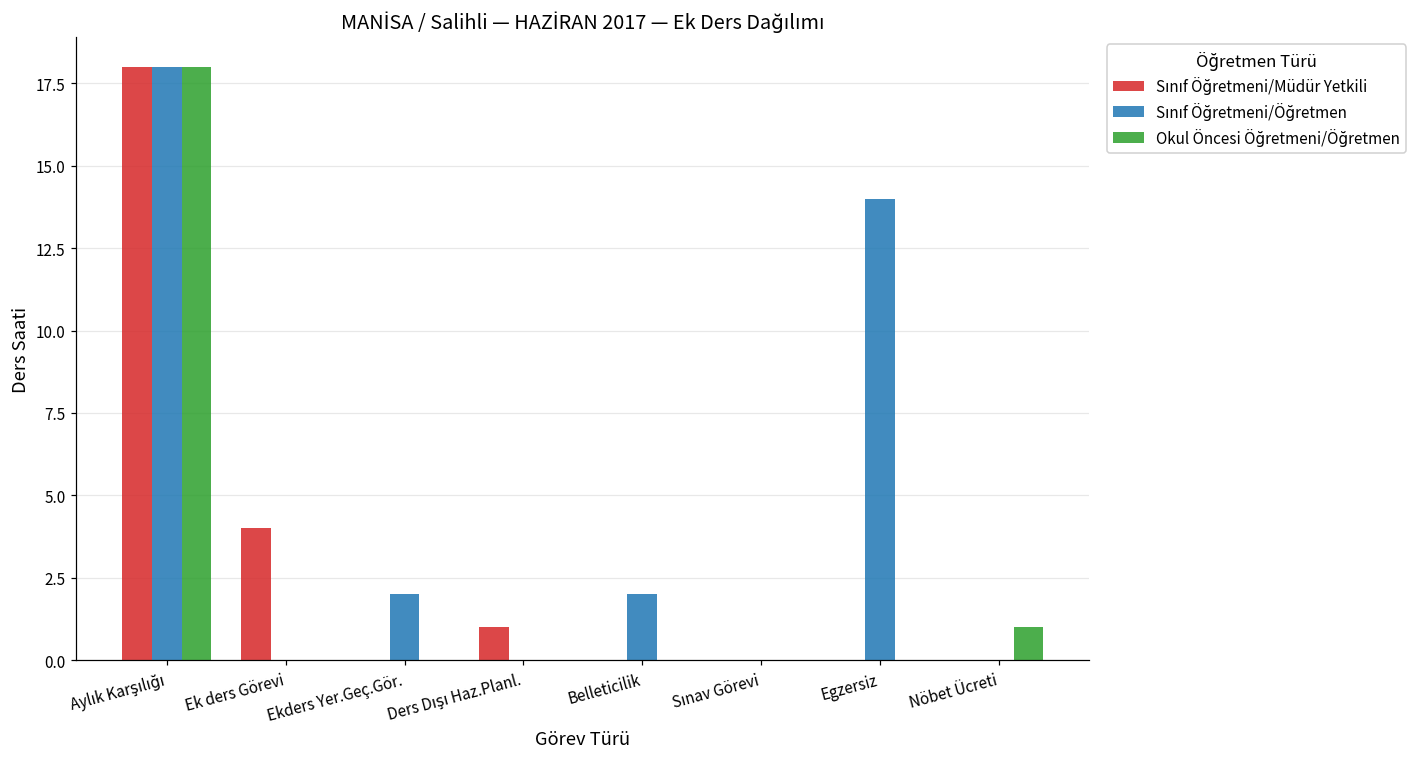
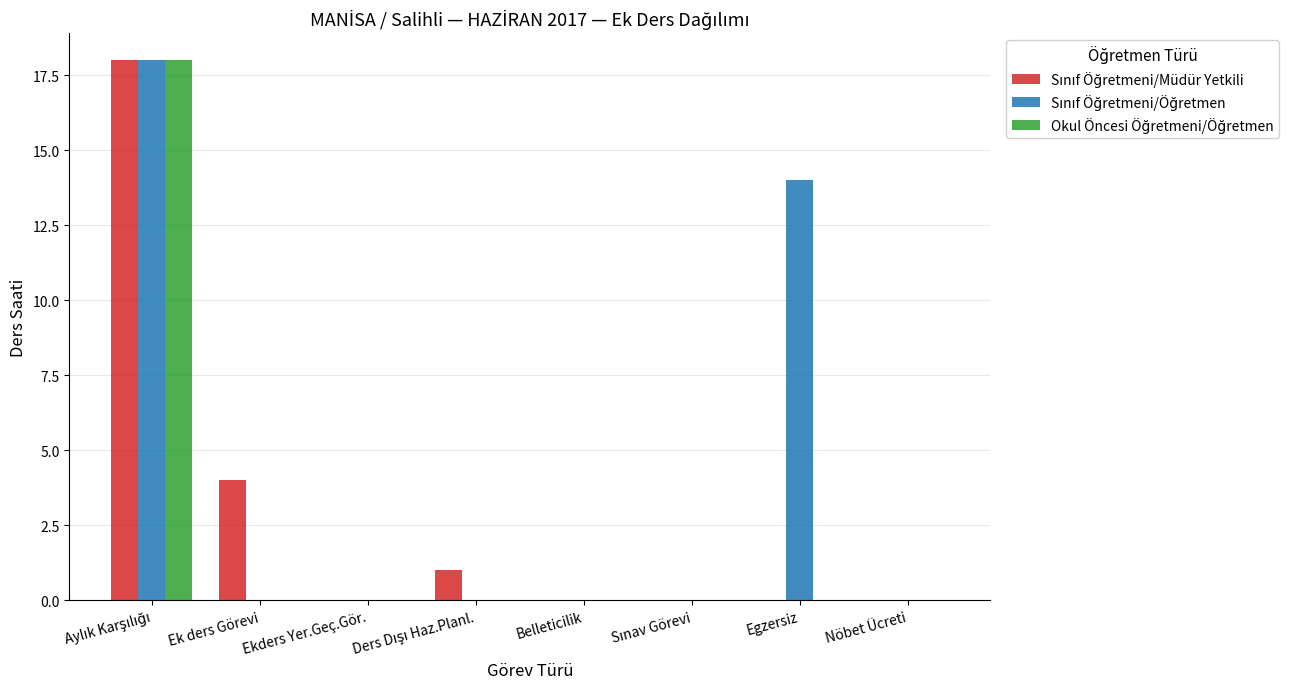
  {
    "Sınıf Öğretmeni/Müdür Yetkili": {
      "Aylık Karşılığı": 18,
      "Ek ders Görevi": 4,
      "Ekders Yer.Geç.Gör.": 0,
      "Ders Dışı Haz.Planl.": 1,
      "Belleticilik": 0,
      "Sınav Görevi": 0,
      "Egzersiz": 0,
      "Nöbet Ücreti": 0
    },
    "Sınıf Öğretmeni/Öğretmen": {
      "Aylık Karşılığı": 18,
      "Ek ders Görevi": 0,
-     "Ekders Yer.Geç.Gör.": 2,
+     "Ekders Yer.Geç.Gör.": 0,
      "Ders Dışı Haz.Planl.": 0,
-     "Belleticilik": 2,
+     "Belleticilik": 0,
      "Sınav Görevi": 0,
      "Egzersiz": 14,
      "Nöbet Ücreti": 0
    },
    "Okul Öncesi Öğretmeni/Öğretmen": {
      "Aylık Karşılığı": 18,
      "Ek ders Görevi": 0,
      "Ekders Yer.Geç.Gör.": 0,
      "Ders Dışı Haz.Planl.": 0,
      "Belleticilik": 0,
      "Sınav Görevi": 0,
      "Egzersiz": 0,
-     "Nöbet Ücreti": 1
+     "Nöbet Ücreti": 0
    }
  }
